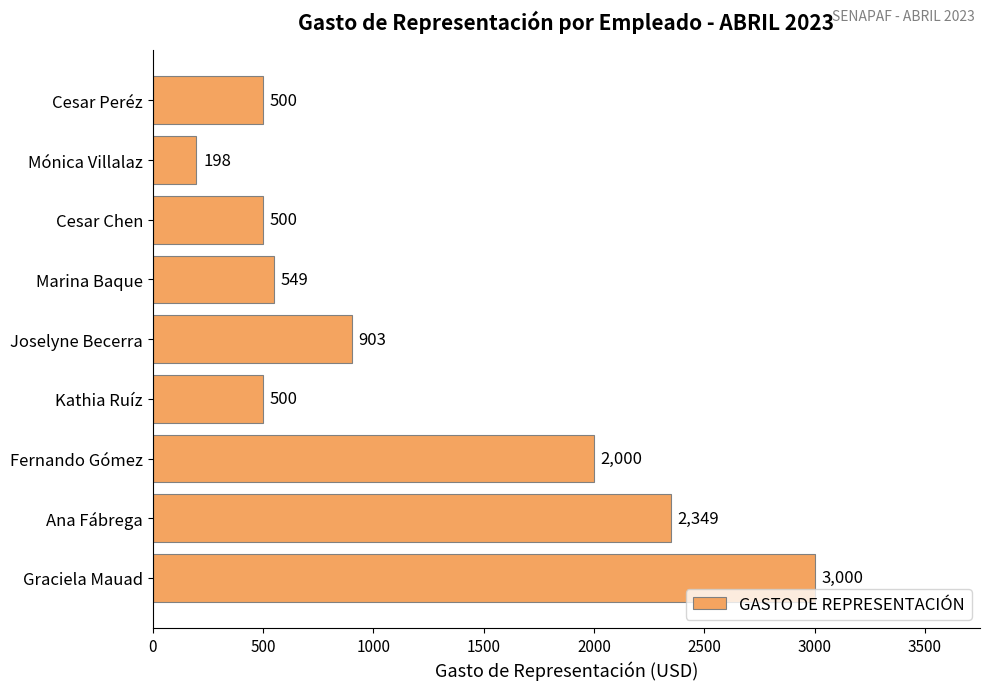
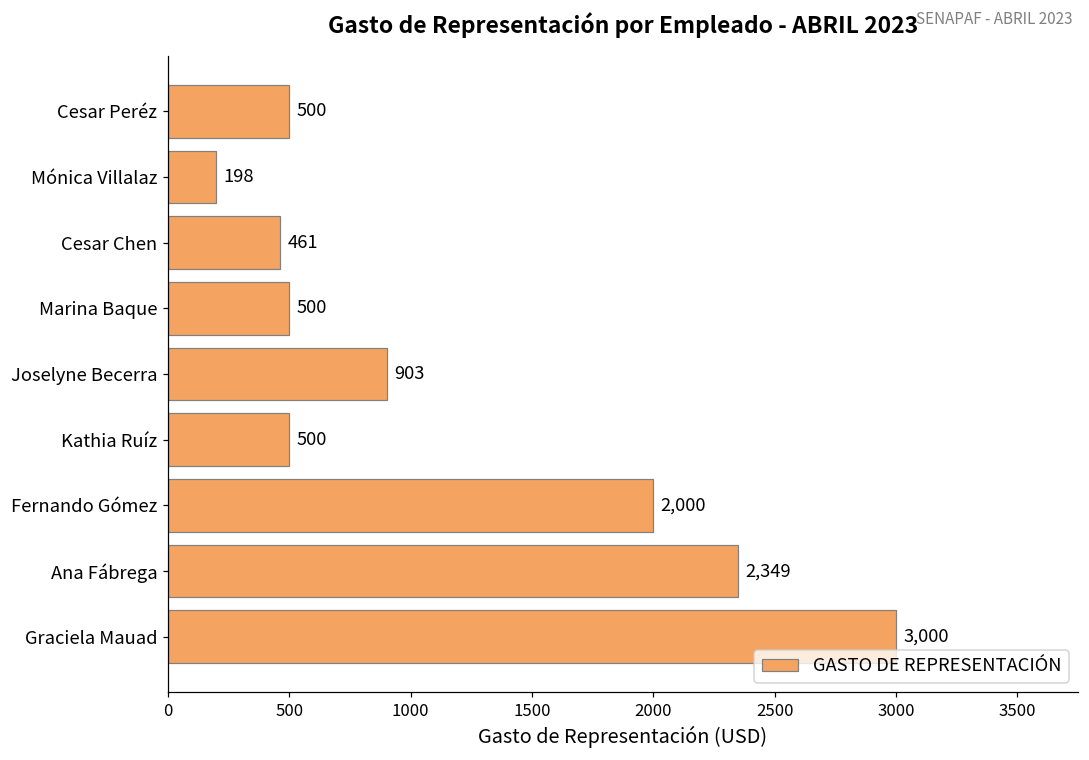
  {
    "Cesar Peréz": "500",
    "Mónica Villalaz": "198",
-   "Cesar Chen": "500",
-   "Marina Baque": "549",
+   "Cesar Chen": "461",
+   "Marina Baque": "500",
    "Joselyne Becerra": "903",
    "Kathia Ruíz": "500",
    "Fernando Gómez": "2,000",
    "Ana Fábrega": "2,349",
    "Graciela Mauad": "3,000"
  }
